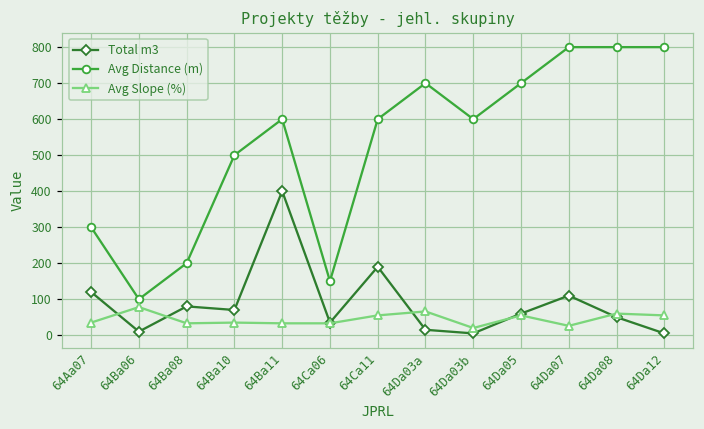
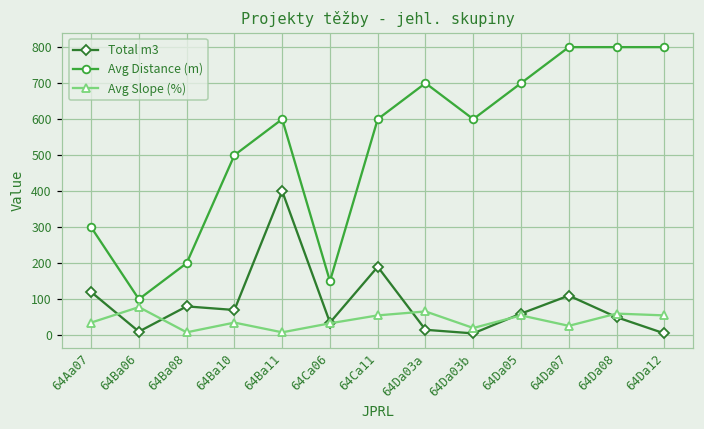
  {
    "Avg Slope (%)": {
      "64Aa07": 40,
      "64Ba06": 80,
-     "64Ba08": 30,
+     "64Ba08": 10,
      "64Ba10": 40,
-     "64Ba11": 30,
+     "64Ba11": 10,
      "64Ca11": 60,
      "64Da03a": 70,
      "64Da03b": 20,
      "64Da07": 30,
      "64Da08": 60,
      "64Da12": 60
    }
  }
